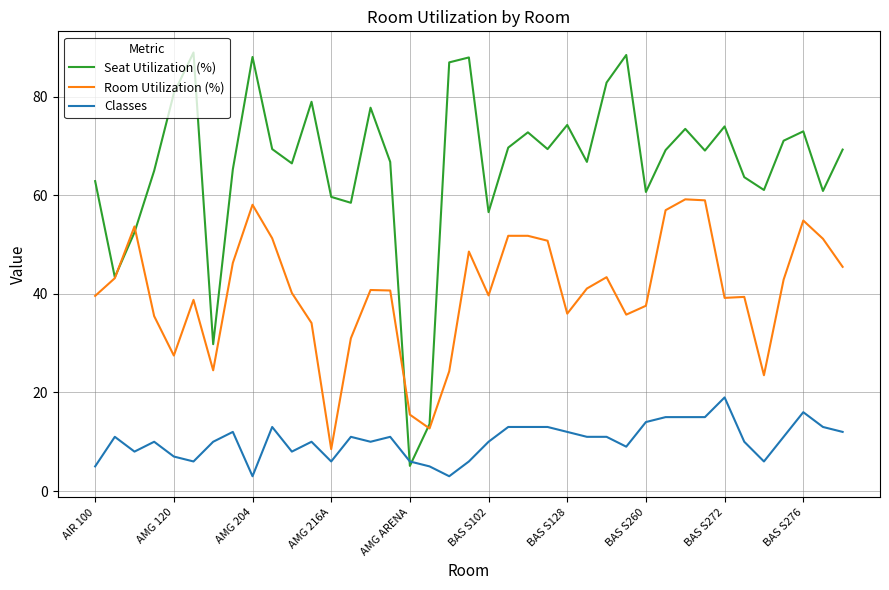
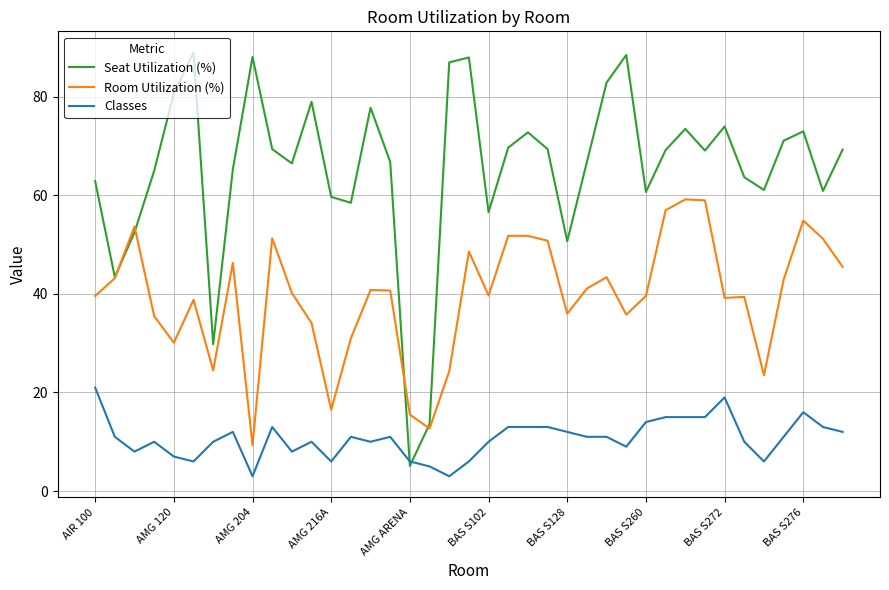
  {
    "Seat Utilization (%)": {
      "AIR 100": 63,
      "AMG 204": 88,
      "AMG 216A": 60,
      "AMG ARENA": 5,
      "BAS S102": 57,
-     "BAS S128": 74,
+     "BAS S128": 51,
      "BAS S260": 61,
      "BAS S272": 74,
      "BAS S276": 73
    },
    "Room Utilization (%)": {
      "AIR 100": 40,
-     "AMG 120": 28,
-     "AMG 204": 58,
-     "AMG 216A": 9,
+     "AMG 120": 30,
+     "AMG 204": 9,
+     "AMG 216A": 17,
      "AMG ARENA": 16,
      "BAS S102": 40,
      "BAS S128": 36,
-     "BAS S260": 38,
+     "BAS S260": 40,
      "BAS S272": 39,
      "BAS S276": 55
    },
    "Classes": {
-     "AIR 100": 5,
+     "AIR 100": 21,
      "AMG 120": 7,
      "AMG 204": 3,
      "AMG 216A": 6,
      "AMG ARENA": 6,
      "BAS S102": 10,
      "BAS S128": 12,
      "BAS S260": 14,
      "BAS S272": 19,
      "BAS S276": 16
    }
  }
